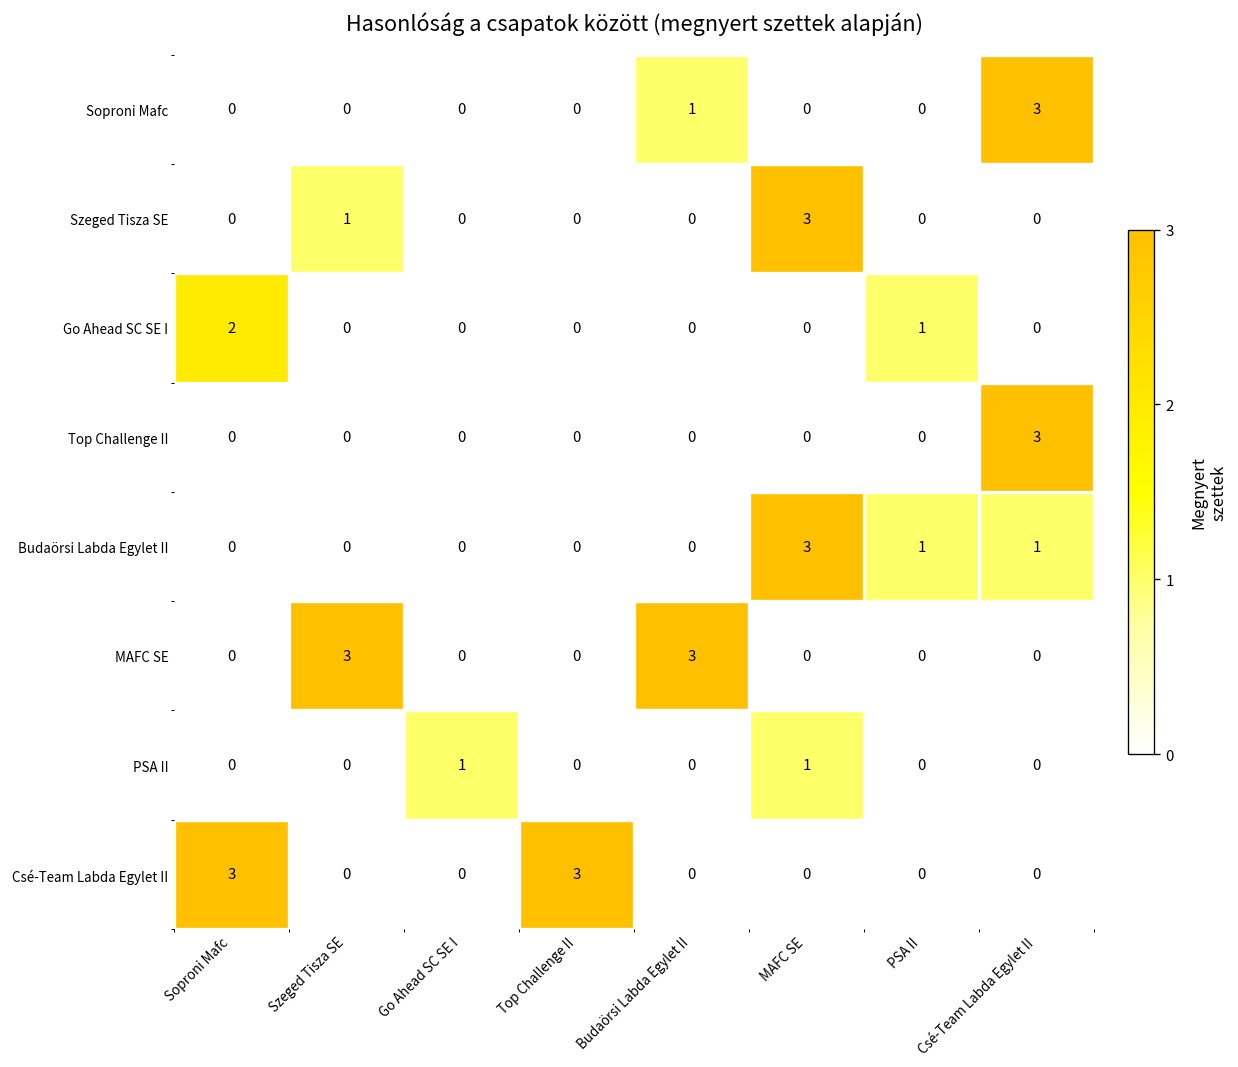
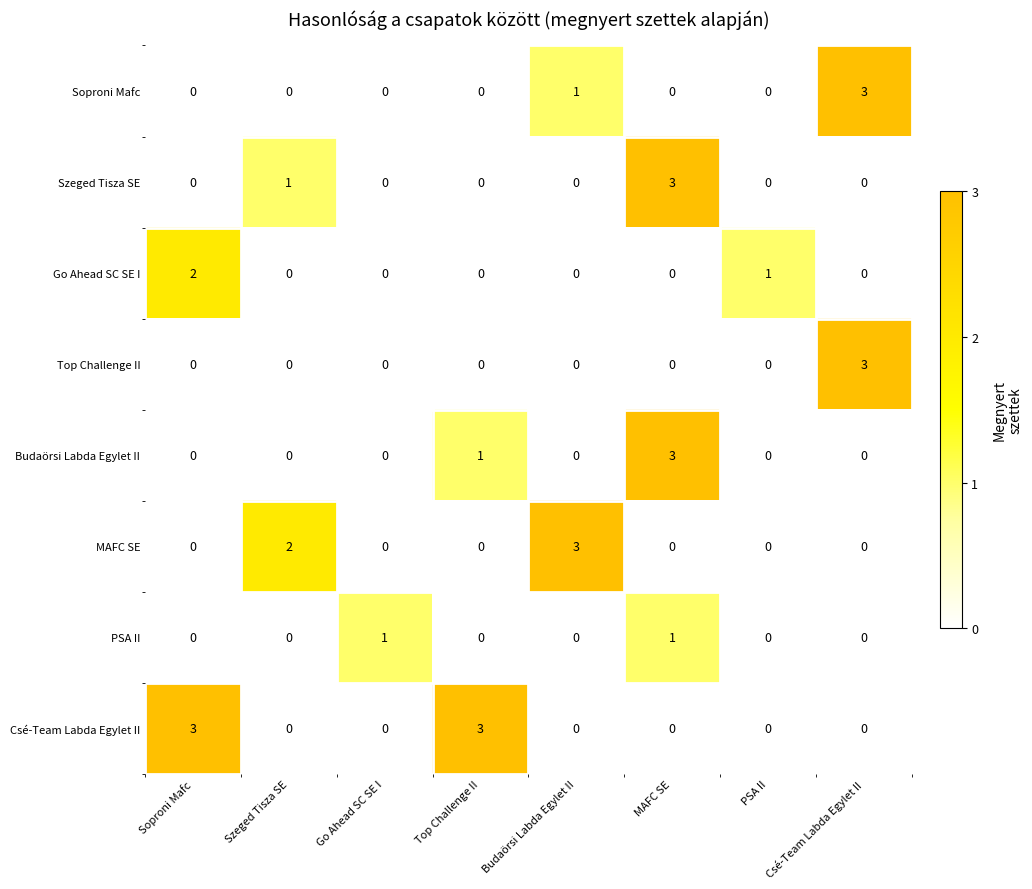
  {
    "Soproni Mafc": {
      "Soproni Mafc": 0,
      "Szeged Tisza SE": 0,
      "Go Ahead SC SE I": 0,
      "Top Challenge II": 0,
      "Budaörsi Labda Egylet II": 1,
      "MAFC SE": 0,
      "PSA II": 0,
      "Csé-Team Labda Egylet II": 3
    },
    "Szeged Tisza SE": {
      "Soproni Mafc": 0,
      "Szeged Tisza SE": 1,
      "Go Ahead SC SE I": 0,
      "Top Challenge II": 0,
      "Budaörsi Labda Egylet II": 0,
      "MAFC SE": 3,
      "PSA II": 0,
      "Csé-Team Labda Egylet II": 0
    },
    "Go Ahead SC SE I": {
      "Soproni Mafc": 2,
      "Szeged Tisza SE": 0,
      "Go Ahead SC SE I": 0,
      "Top Challenge II": 0,
      "Budaörsi Labda Egylet II": 0,
      "MAFC SE": 0,
      "PSA II": 1,
      "Csé-Team Labda Egylet II": 0
    },
    "Top Challenge II": {
      "Soproni Mafc": 0,
      "Szeged Tisza SE": 0,
      "Go Ahead SC SE I": 0,
      "Top Challenge II": 0,
      "Budaörsi Labda Egylet II": 0,
      "MAFC SE": 0,
      "PSA II": 0,
      "Csé-Team Labda Egylet II": 3
    },
    "Budaörsi Labda Egylet II": {
      "Soproni Mafc": 0,
      "Szeged Tisza SE": 0,
      "Go Ahead SC SE I": 0,
-     "Top Challenge II": 0,
+     "Top Challenge II": 1,
      "Budaörsi Labda Egylet II": 0,
      "MAFC SE": 3,
-     "PSA II": 1,
-     "Csé-Team Labda Egylet II": 1
+     "PSA II": 0,
+     "Csé-Team Labda Egylet II": 0
    },
    "MAFC SE": {
      "Soproni Mafc": 0,
-     "Szeged Tisza SE": 3,
+     "Szeged Tisza SE": 2,
      "Go Ahead SC SE I": 0,
      "Top Challenge II": 0,
      "Budaörsi Labda Egylet II": 3,
      "MAFC SE": 0,
      "PSA II": 0,
      "Csé-Team Labda Egylet II": 0
    },
    "PSA II": {
      "Soproni Mafc": 0,
      "Szeged Tisza SE": 0,
      "Go Ahead SC SE I": 1,
      "Top Challenge II": 0,
      "Budaörsi Labda Egylet II": 0,
      "MAFC SE": 1,
      "PSA II": 0,
      "Csé-Team Labda Egylet II": 0
    },
    "Csé-Team Labda Egylet II": {
      "Soproni Mafc": 3,
      "Szeged Tisza SE": 0,
      "Go Ahead SC SE I": 0,
      "Top Challenge II": 3,
      "Budaörsi Labda Egylet II": 0,
      "MAFC SE": 0,
      "PSA II": 0,
      "Csé-Team Labda Egylet II": 0
    }
  }
